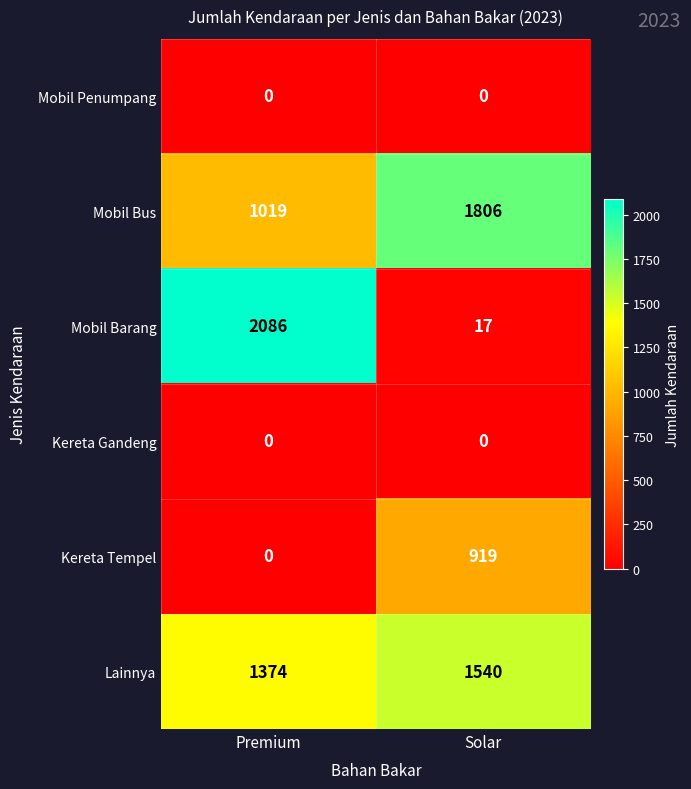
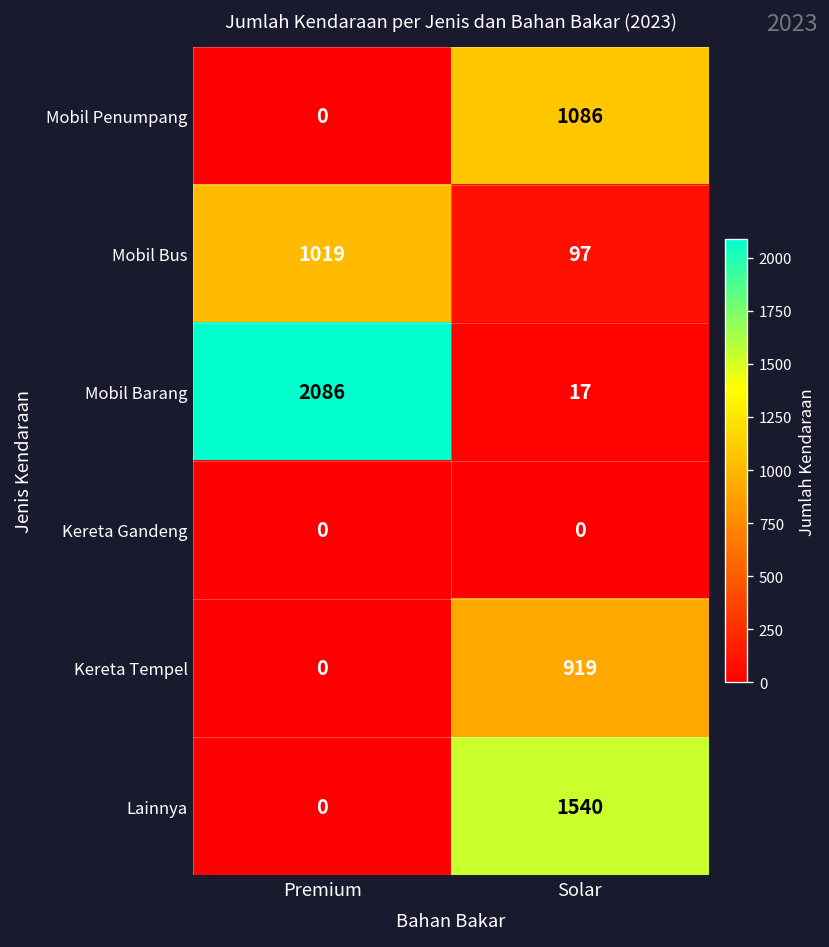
  {
    "Mobil Penumpang": {
      "Premium": 0,
-     "Solar": 0
+     "Solar": 1086
    },
    "Mobil Bus": {
      "Premium": 1019,
-     "Solar": 1806
+     "Solar": 97
    },
    "Mobil Barang": {
      "Premium": 2086,
      "Solar": 17
    },
    "Kereta Gandeng": {
      "Premium": 0,
      "Solar": 0
    },
    "Kereta Tempel": {
      "Premium": 0,
      "Solar": 919
    },
    "Lainnya": {
-     "Premium": 1374,
+     "Premium": 0,
      "Solar": 1540
    }
  }
